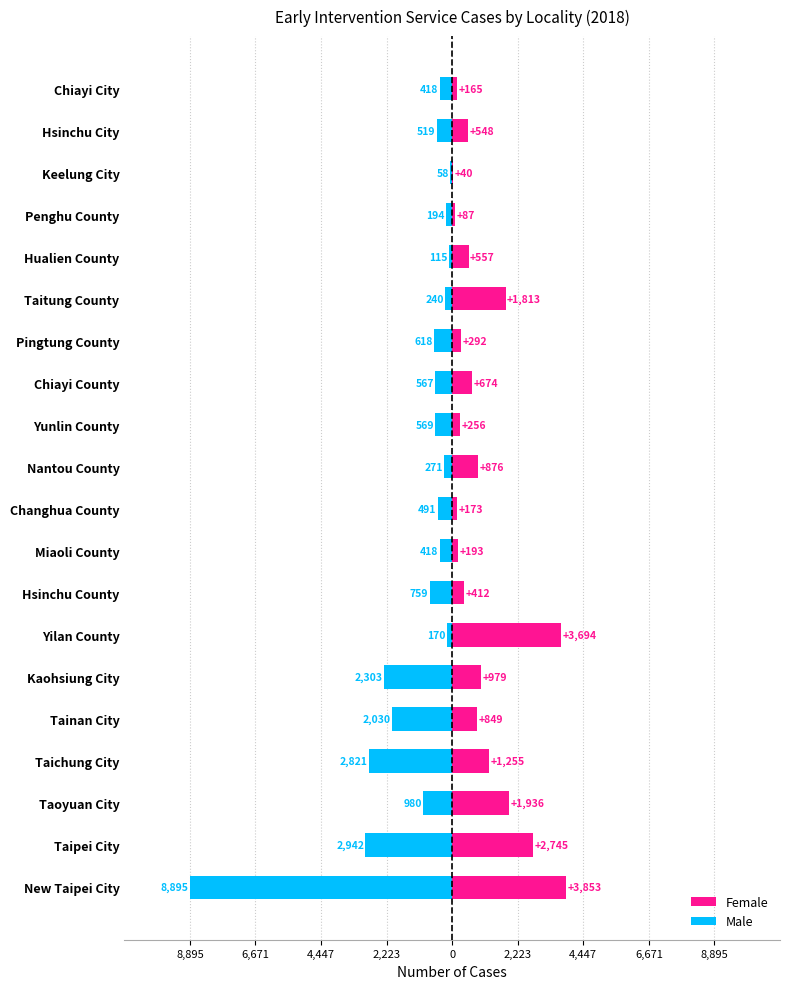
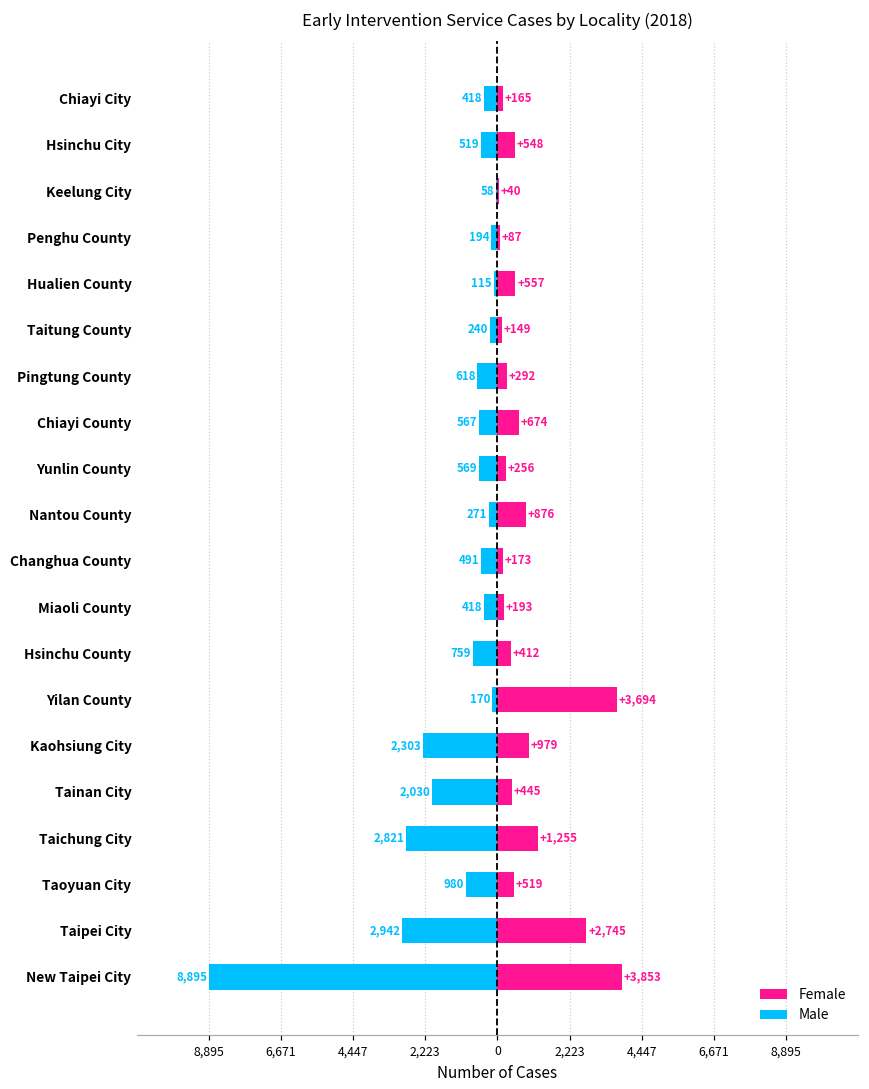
  {
    "Female": {
      "Chiayi City": "+165",
      "Hsinchu City": "+548",
      "Keelung City": "+40",
      "Penghu County": "+87",
      "Hualien County": "+557",
-     "Taitung County": "+1,813",
+     "Taitung County": "+149",
      "Pingtung County": "+292",
      "Chiayi County": "+674",
      "Yunlin County": "+256",
      "Nantou County": "+876",
      "Changhua County": "+173",
      "Miaoli County": "+193",
      "Hsinchu County": "+412",
      "Yilan County": "+3,694",
      "Kaohsiung City": "+979",
-     "Tainan City": "+849",
+     "Tainan City": "+445",
      "Taichung City": "+1,255",
-     "Taoyuan City": "+1,936",
+     "Taoyuan City": "+519",
      "Taipei City": "+2,745",
      "New Taipei City": "+3,853"
    }
  }
